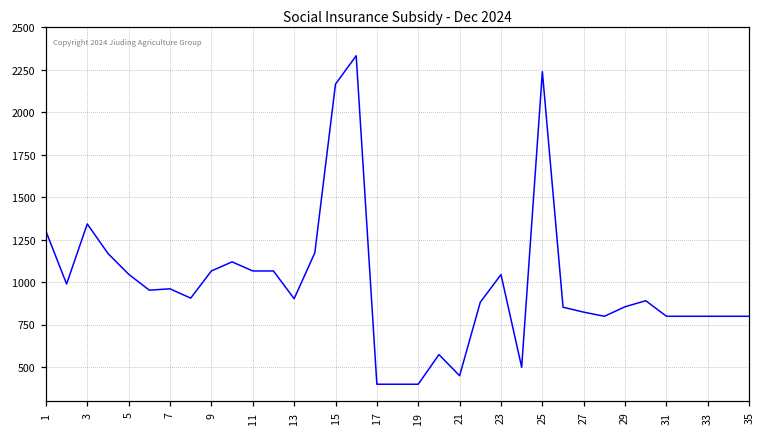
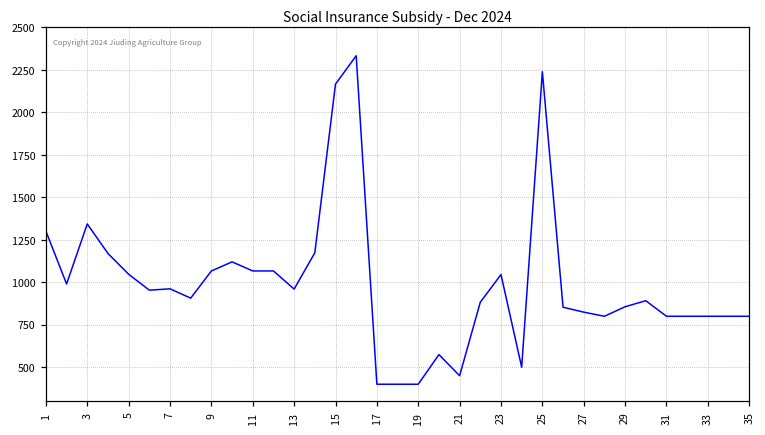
  {
    "1": 1300,
    "3": 1340,
    "5": 1050,
    "7": 960,
    "9": 1070,
    "11": 1070,
-   "13": 900,
+   "13": 960,
    "15": 2170,
    "17": 400,
    "19": 400,
    "21": 450,
    "23": 1050,
    "25": 2240,
    "27": 820,
    "29": 860,
    "31": 800,
    "33": 800,
    "35": 800
  }
